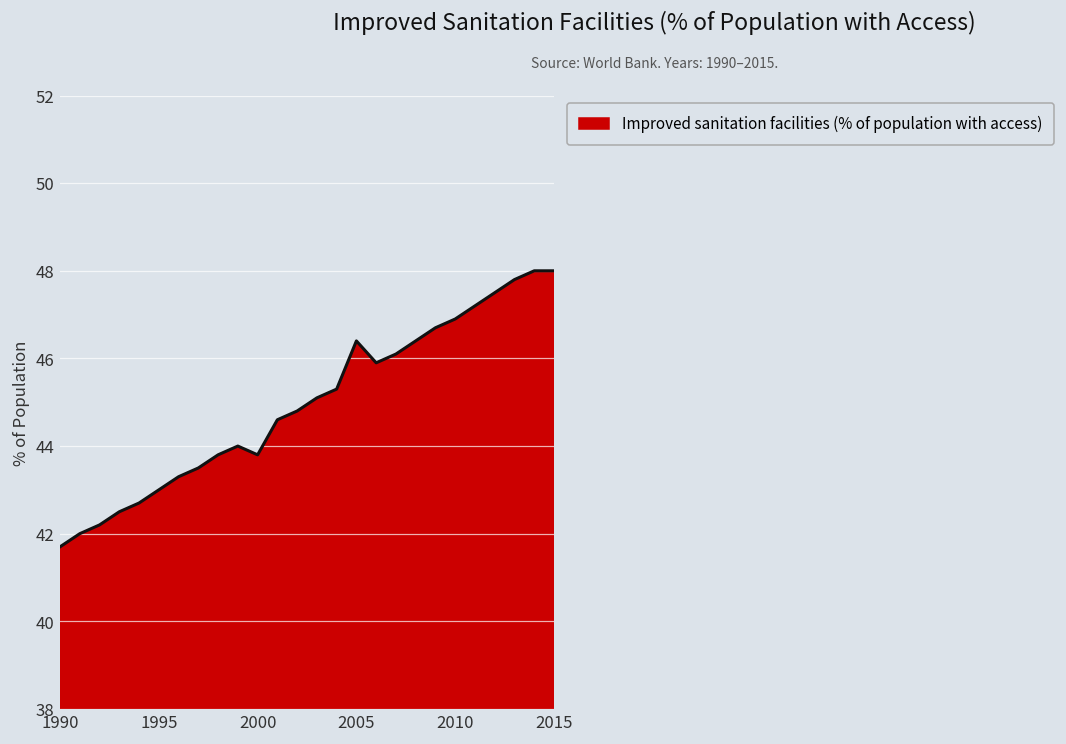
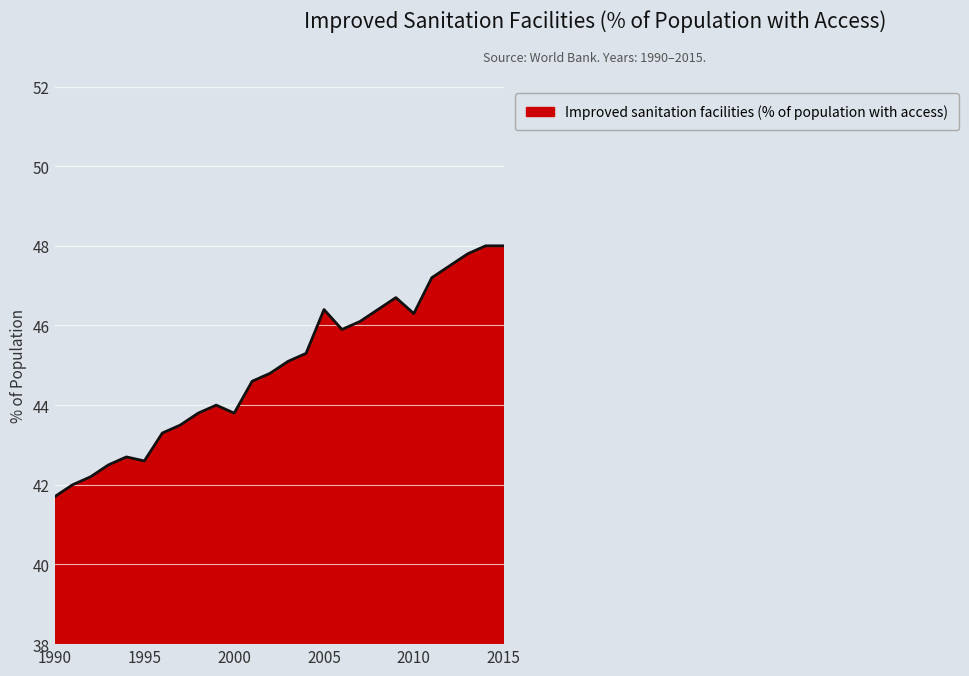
  {
    "1990": 41.7,
-   "1995": 43.0,
+   "1995": 42.6,
    "2000": 43.8,
    "2005": 46.4,
-   "2010": 46.9,
+   "2010": 46.3,
    "2015": 48.0
  }
